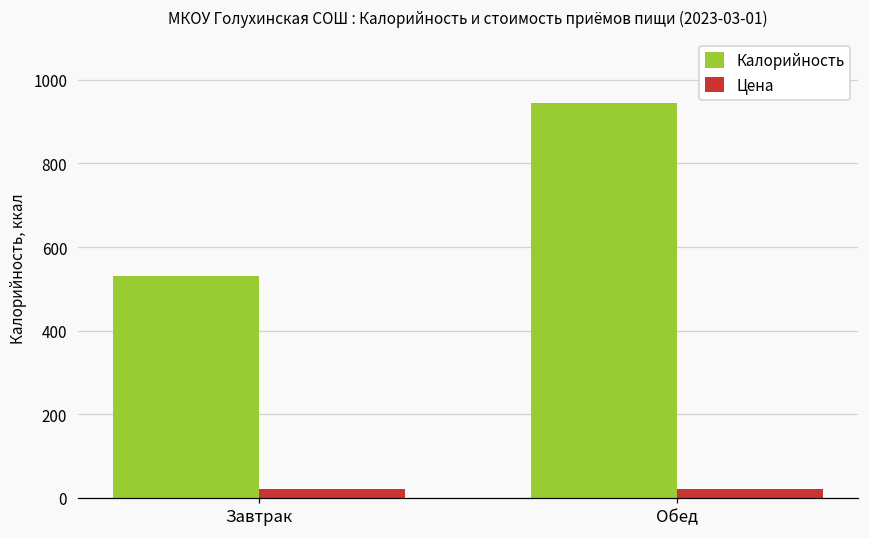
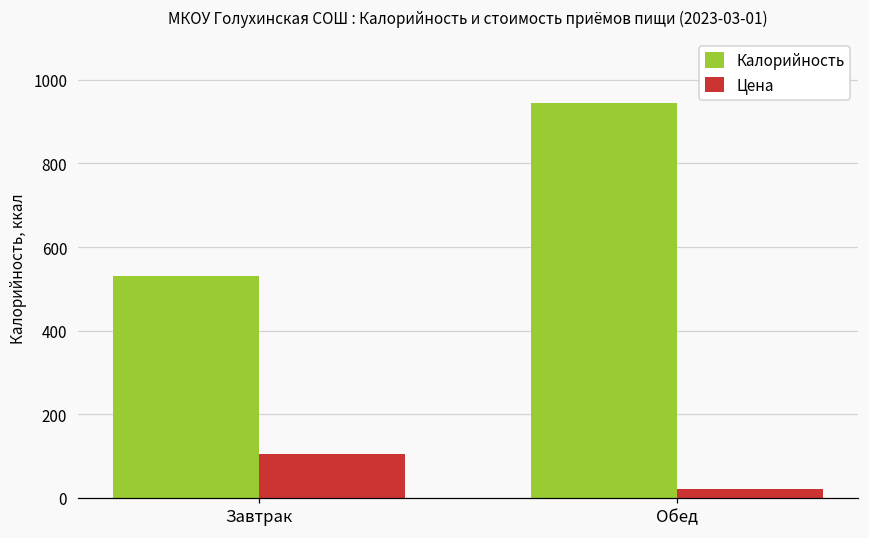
  {
    "Калорийность": {
      "Завтрак": 530,
      "Обед": 950
    },
    "Цена": {
-     "Завтрак": 20,
+     "Завтрак": 110,
      "Обед": 20
    }
  }
